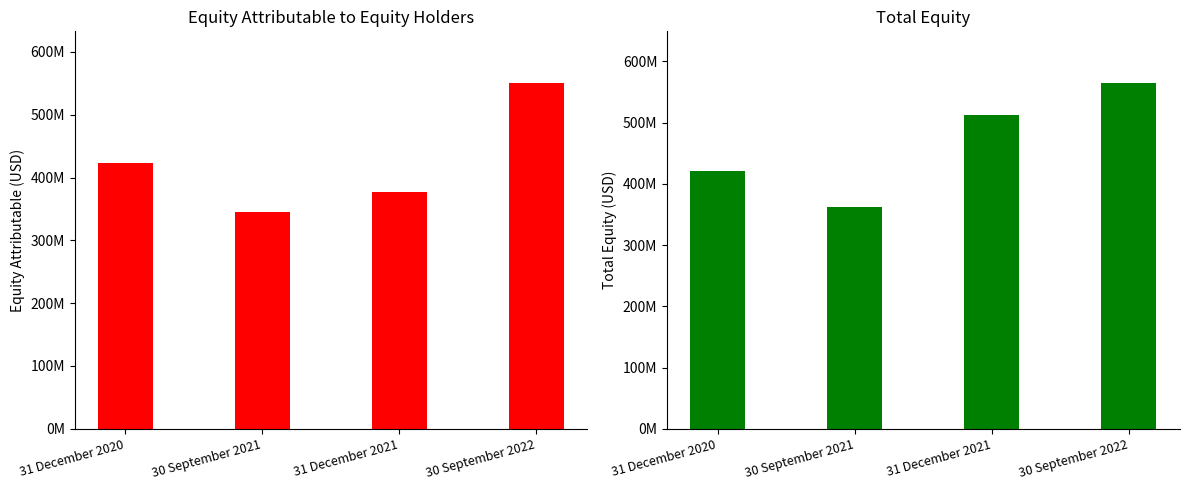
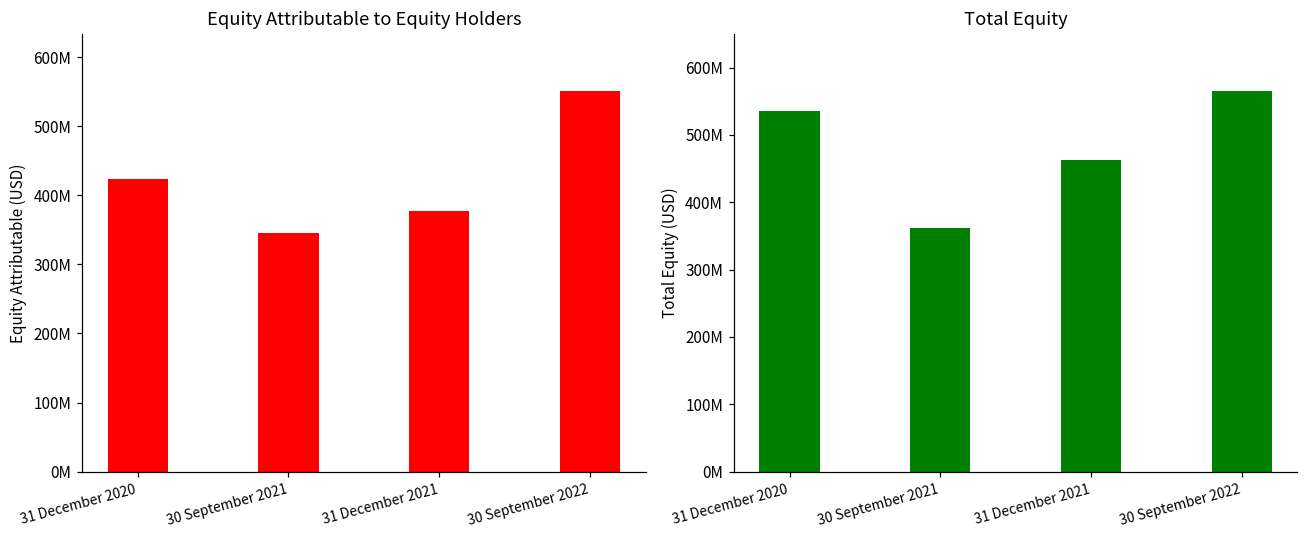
  {
    "Equity Attributable to Equity Holders": {
      "31 December 2020": 420000000,
      "30 September 2021": 340000000,
      "31 December 2021": 380000000,
      "30 September 2022": 550000000
    },
    "Total Equity": {
-     "31 December 2020": 420000000,
+     "31 December 2020": 540000000,
      "30 September 2021": 360000000,
-     "31 December 2021": 510000000,
+     "31 December 2021": 460000000,
      "30 September 2022": 560000000
    }
  }
